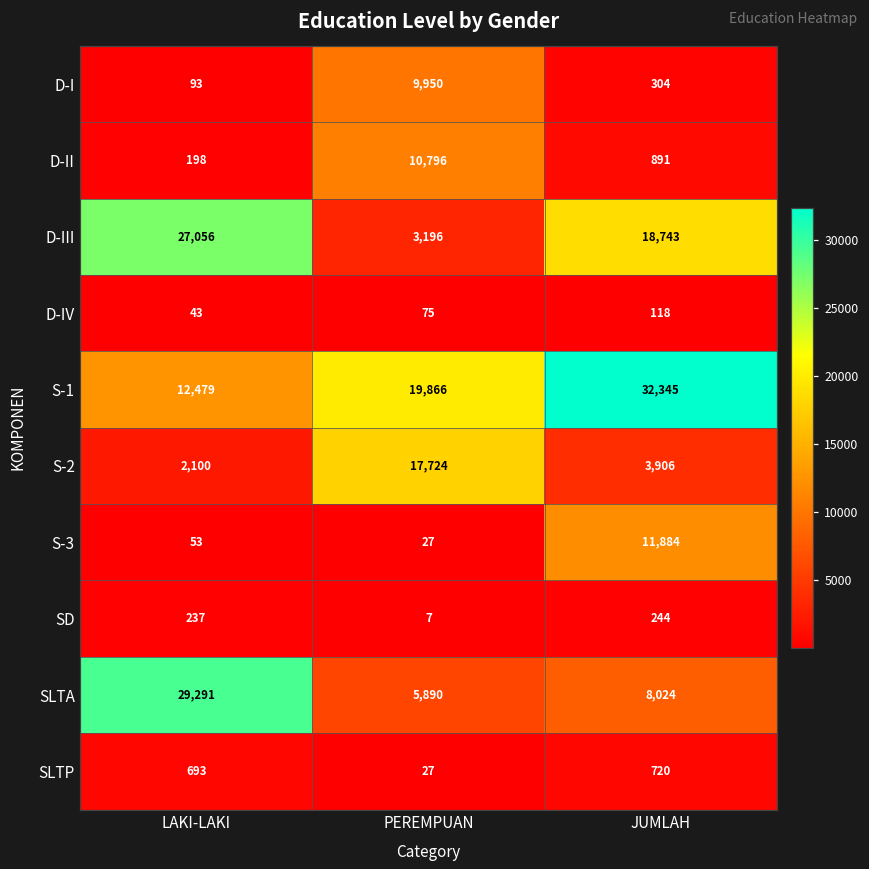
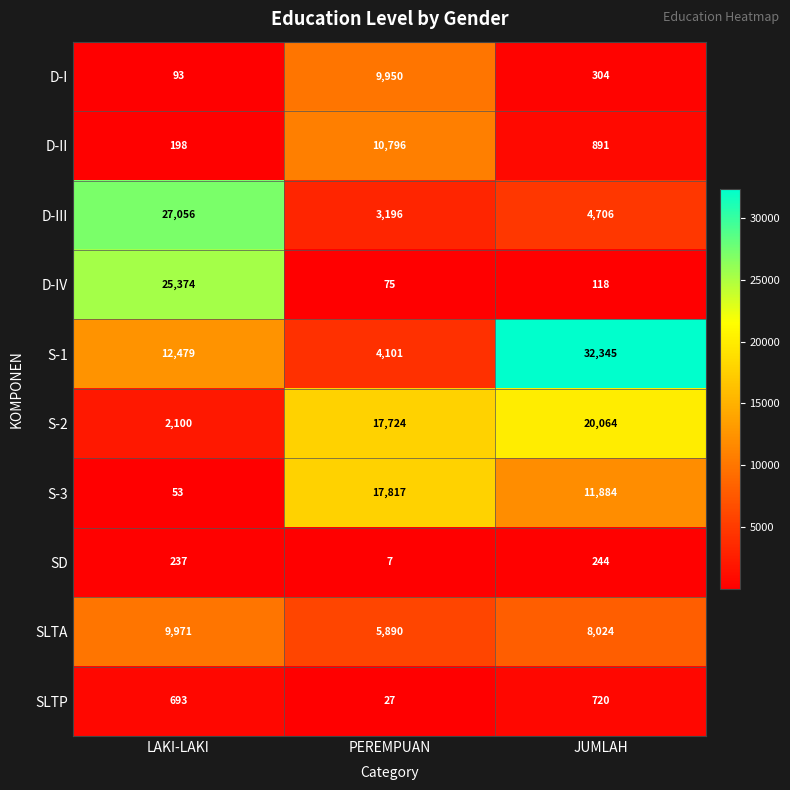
  {
    "D-I": {
      "LAKI-LAKI": "93",
      "PEREMPUAN": "9,950",
      "JUMLAH": "304"
    },
    "D-II": {
      "LAKI-LAKI": "198",
      "PEREMPUAN": "10,796",
      "JUMLAH": "891"
    },
    "D-III": {
      "LAKI-LAKI": "27,056",
      "PEREMPUAN": "3,196",
-     "JUMLAH": "18,743"
+     "JUMLAH": "4,706"
    },
    "D-IV": {
-     "LAKI-LAKI": "43",
+     "LAKI-LAKI": "25,374",
      "PEREMPUAN": "75",
      "JUMLAH": "118"
    },
    "S-1": {
      "LAKI-LAKI": "12,479",
-     "PEREMPUAN": "19,866",
+     "PEREMPUAN": "4,101",
      "JUMLAH": "32,345"
    },
    "S-2": {
      "LAKI-LAKI": "2,100",
      "PEREMPUAN": "17,724",
-     "JUMLAH": "3,906"
+     "JUMLAH": "20,064"
    },
    "S-3": {
      "LAKI-LAKI": "53",
-     "PEREMPUAN": "27",
+     "PEREMPUAN": "17,817",
      "JUMLAH": "11,884"
    },
    "SD": {
      "LAKI-LAKI": "237",
      "PEREMPUAN": "7",
      "JUMLAH": "244"
    },
    "SLTA": {
-     "LAKI-LAKI": "29,291",
+     "LAKI-LAKI": "9,971",
      "PEREMPUAN": "5,890",
      "JUMLAH": "8,024"
    },
    "SLTP": {
      "LAKI-LAKI": "693",
      "PEREMPUAN": "27",
      "JUMLAH": "720"
    }
  }
